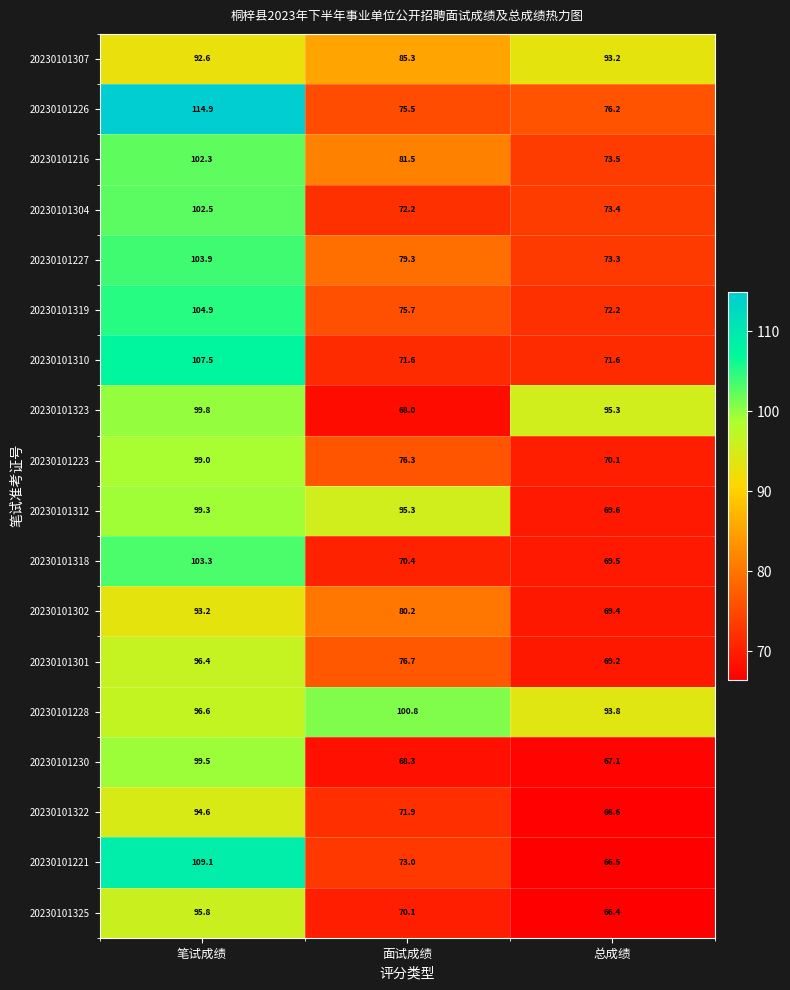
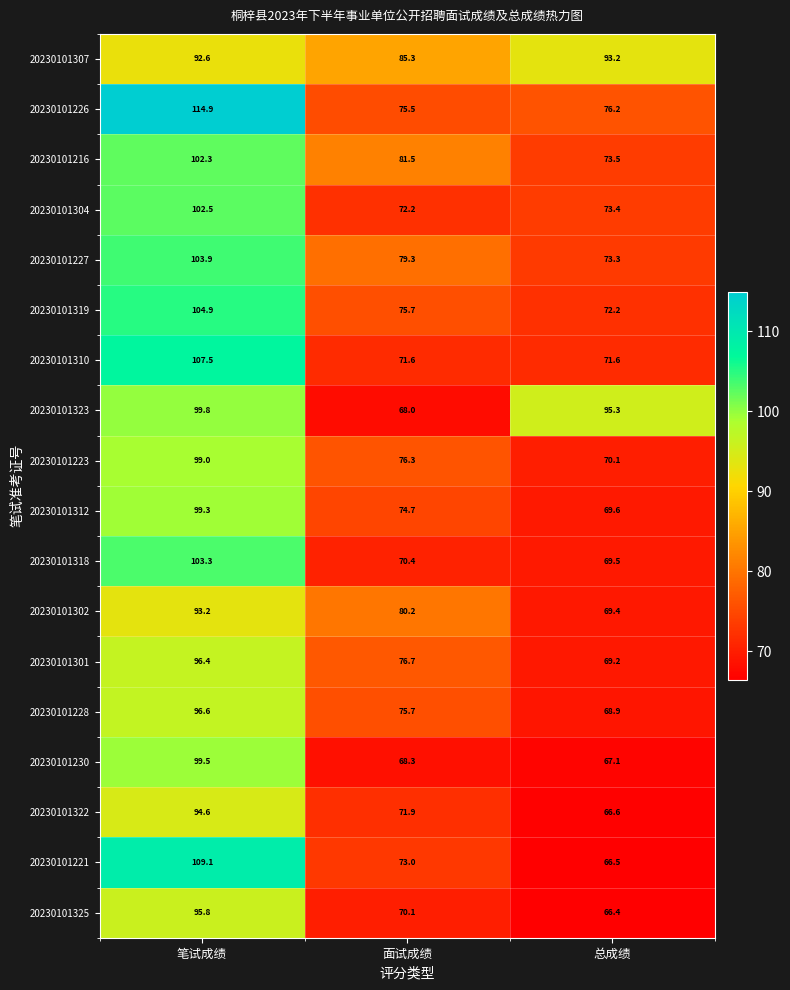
  {
    "20230101307": {
      "笔试成绩": 92.6,
      "面试成绩": 85.3,
      "总成绩": 93.2
    },
    "20230101226": {
      "笔试成绩": 114.9,
      "面试成绩": 75.5,
      "总成绩": 76.2
    },
    "20230101216": {
      "笔试成绩": 102.3,
      "面试成绩": 81.5,
      "总成绩": 73.5
    },
    "20230101304": {
      "笔试成绩": 102.5,
      "面试成绩": 72.2,
      "总成绩": 73.4
    },
    "20230101227": {
      "笔试成绩": 103.9,
      "面试成绩": 79.3,
      "总成绩": 73.3
    },
    "20230101319": {
      "笔试成绩": 104.9,
      "面试成绩": 75.7,
      "总成绩": 72.2
    },
    "20230101310": {
      "笔试成绩": 107.5,
      "面试成绩": 71.6,
      "总成绩": 71.6
    },
    "20230101323": {
      "笔试成绩": 99.8,
      "面试成绩": 68.0,
      "总成绩": 95.3
    },
    "20230101223": {
      "笔试成绩": 99.0,
      "面试成绩": 76.3,
      "总成绩": 70.1
    },
    "20230101312": {
      "笔试成绩": 99.3,
-     "面试成绩": 95.3,
+     "面试成绩": 74.7,
      "总成绩": 69.6
    },
    "20230101318": {
      "笔试成绩": 103.3,
      "面试成绩": 70.4,
      "总成绩": 69.5
    },
    "20230101302": {
      "笔试成绩": 93.2,
      "面试成绩": 80.2,
      "总成绩": 69.4
    },
    "20230101301": {
      "笔试成绩": 96.4,
      "面试成绩": 76.7,
      "总成绩": 69.2
    },
    "20230101228": {
      "笔试成绩": 96.6,
-     "面试成绩": 100.8,
-     "总成绩": 93.8
+     "面试成绩": 75.7,
+     "总成绩": 68.9
    },
    "20230101230": {
      "笔试成绩": 99.5,
      "面试成绩": 68.3,
      "总成绩": 67.1
    },
    "20230101322": {
      "笔试成绩": 94.6,
      "面试成绩": 71.9,
      "总成绩": 66.6
    },
    "20230101221": {
      "笔试成绩": 109.1,
      "面试成绩": 73.0,
      "总成绩": 66.5
    },
    "20230101325": {
      "笔试成绩": 95.8,
      "面试成绩": 70.1,
      "总成绩": 66.4
    }
  }
